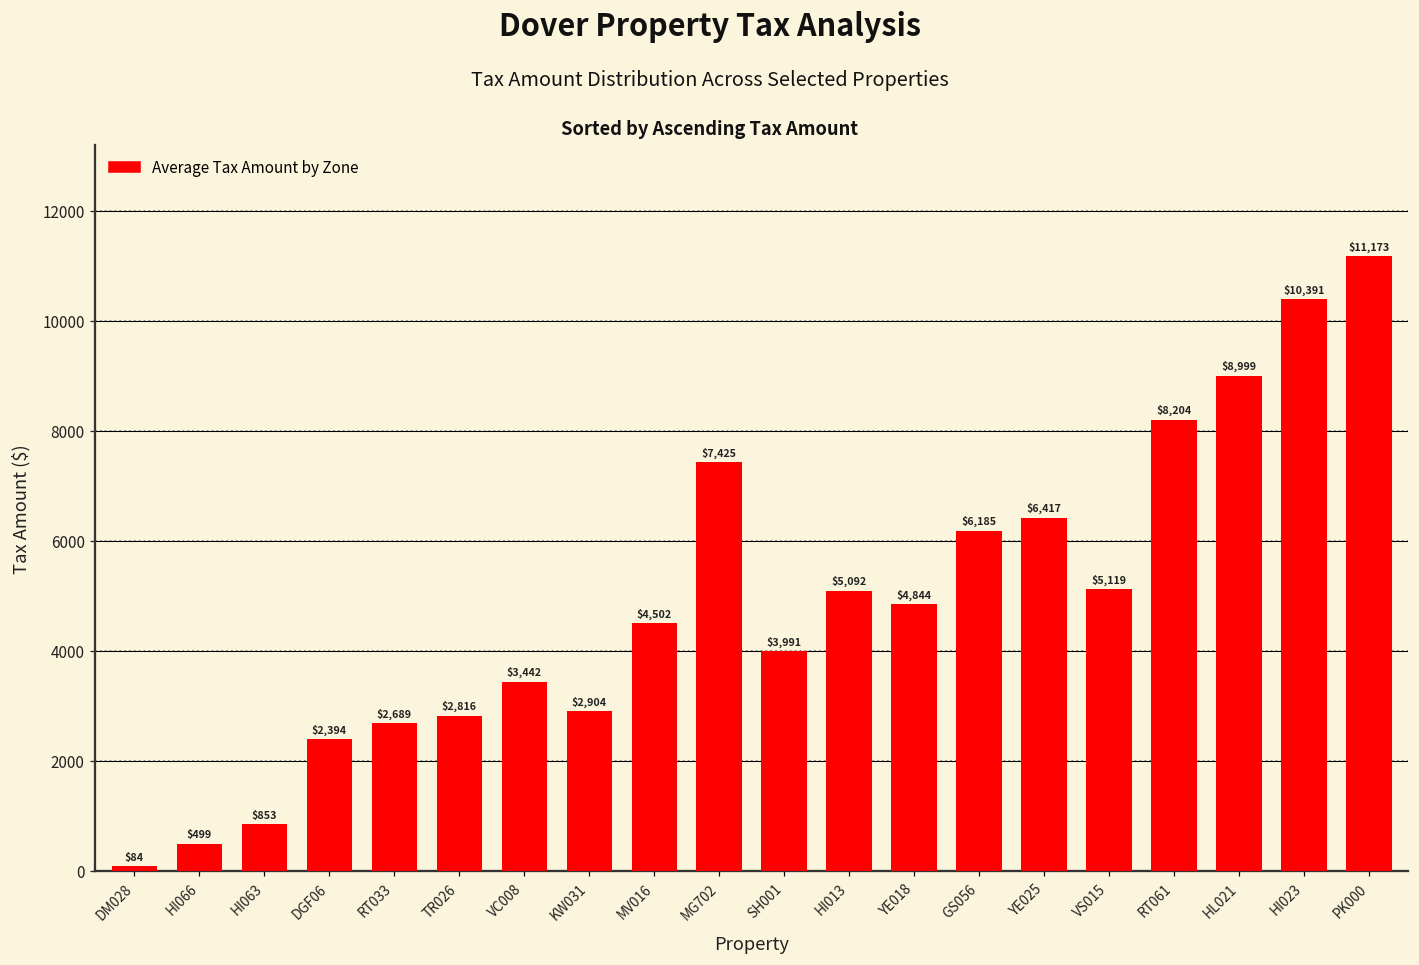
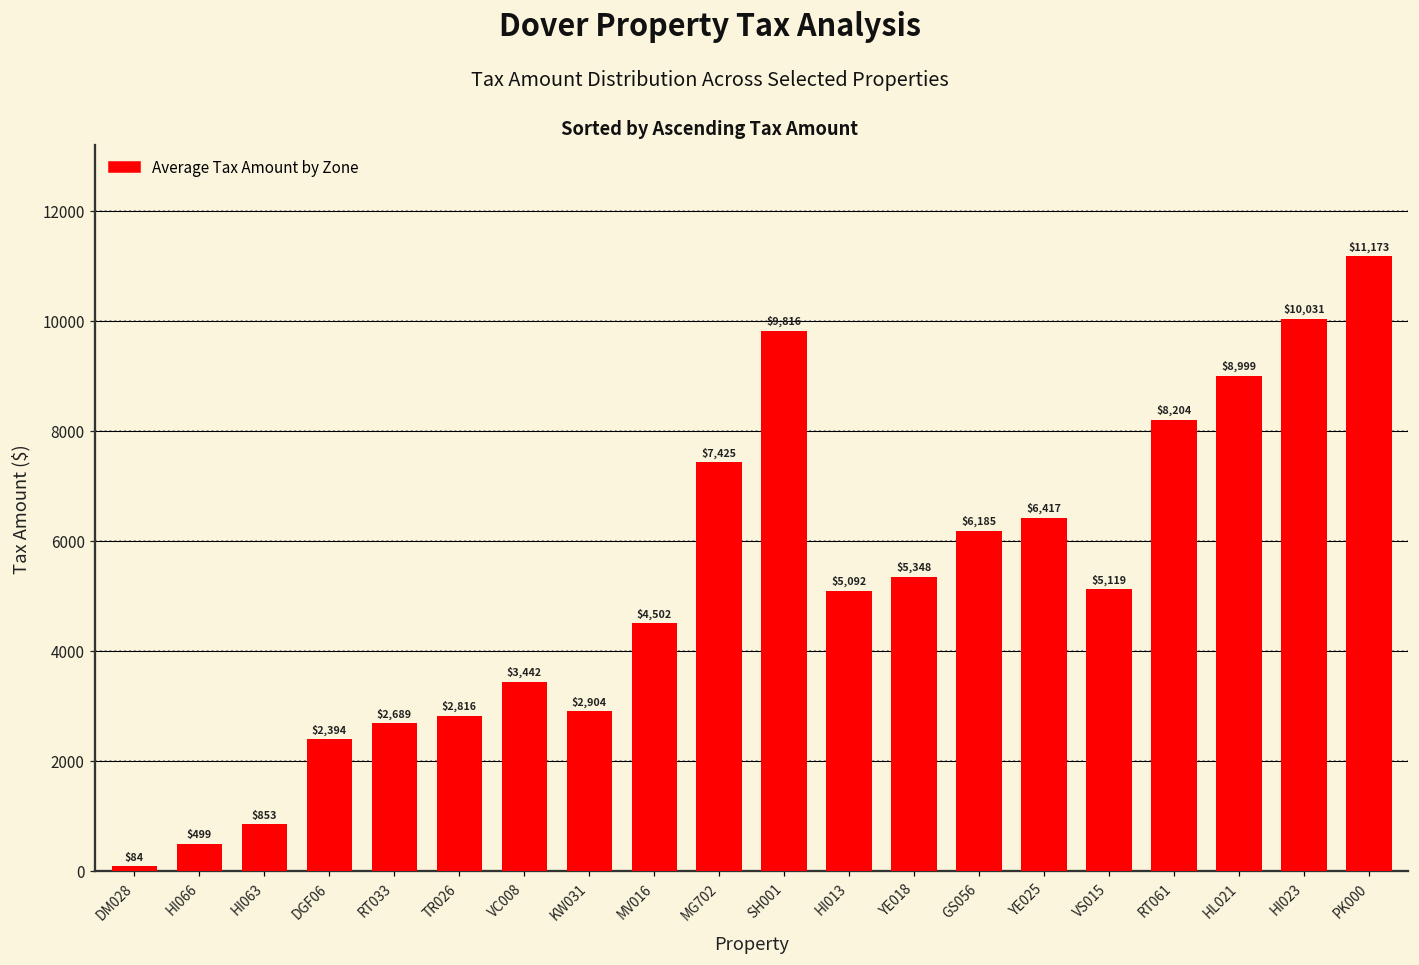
  {
    "DM028": "$84",
    "HI066": "$499",
    "HI063": "$853",
    "DGF06": "$2,394",
    "RT033": "$2,689",
    "TR026": "$2,816",
    "VC008": "$3,442",
    "KW031": "$2,904",
    "MV016": "$4,502",
    "MG702": "$7,425",
-   "SH001": "$3,991",
+   "SH001": "$9,816",
    "HI013": "$5,092",
-   "YE018": "$4,844",
+   "YE018": "$5,348",
    "GS056": "$6,185",
    "YE025": "$6,417",
    "VS015": "$5,119",
    "RT061": "$8,204",
    "HL021": "$8,999",
-   "HI023": "$10,391",
+   "HI023": "$10,031",
    "PK000": "$11,173"
  }
